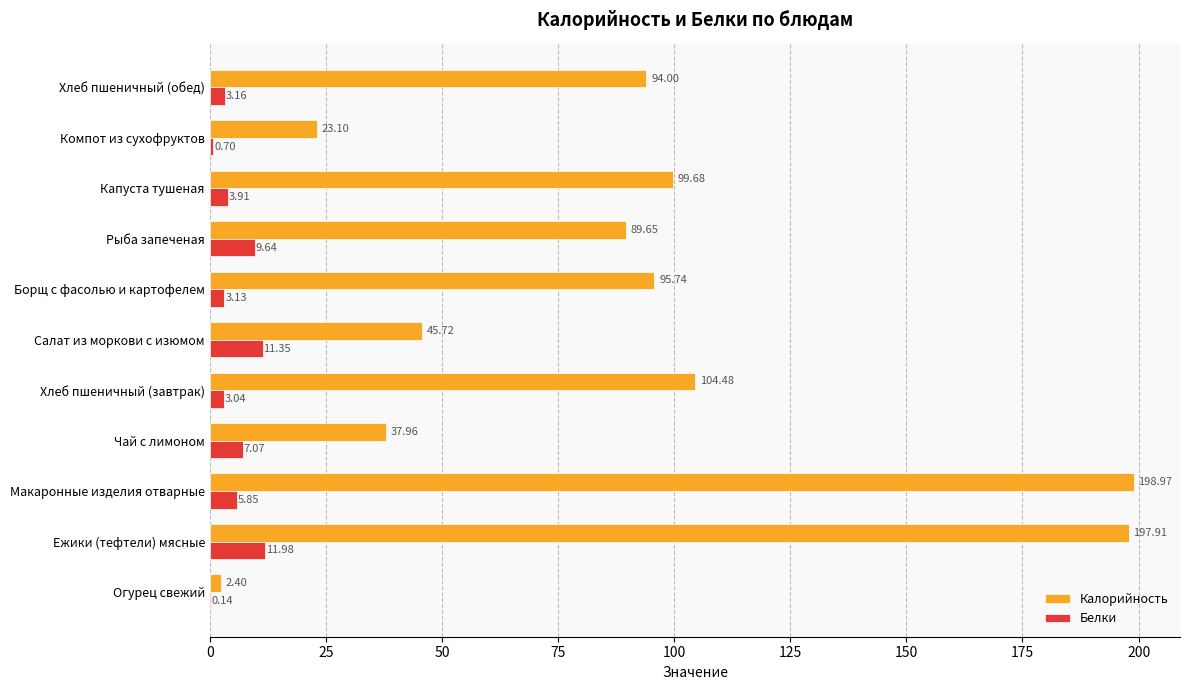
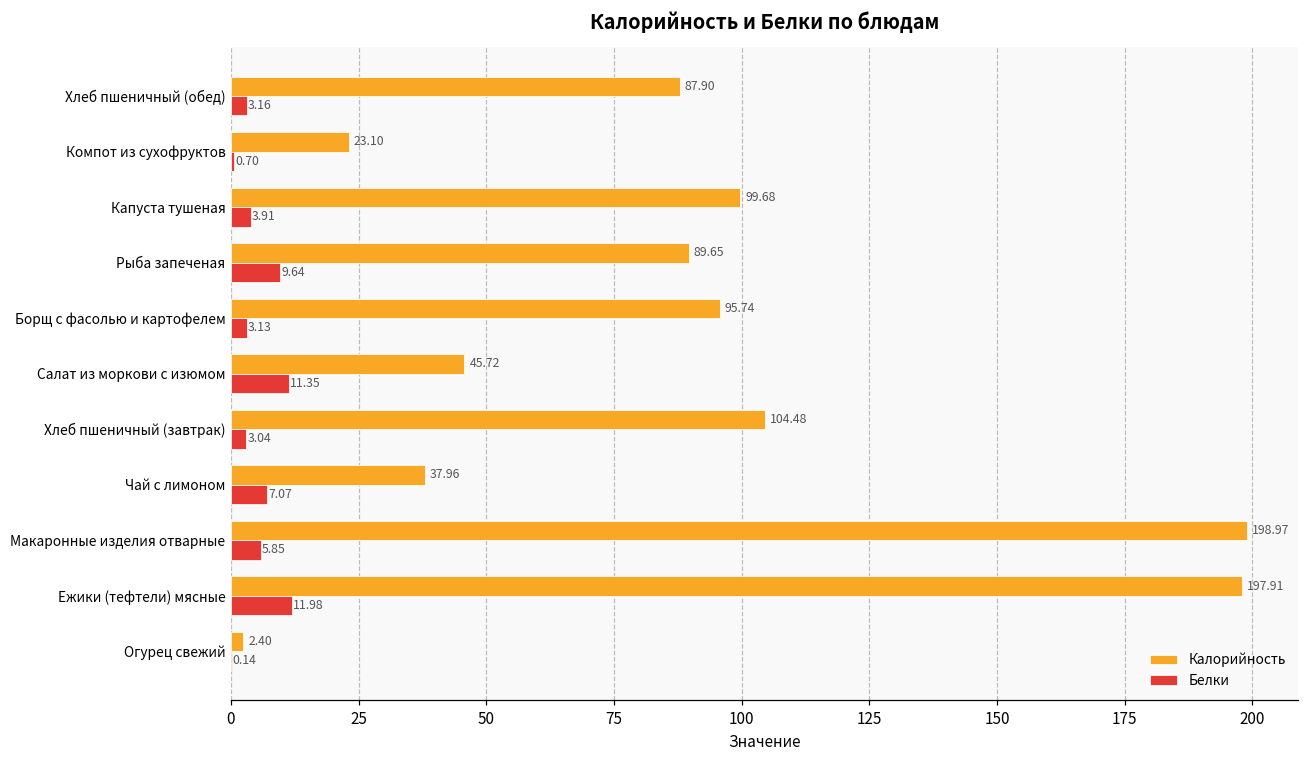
  {
    "Калорийность": {
-     "Хлеб пшеничный (обед)": 94.00,
+     "Хлеб пшеничный (обед)": 87.90,
      "Компот из сухофруктов": 23.10,
      "Капуста тушеная": 99.68,
      "Рыба запеченая": 89.65,
      "Борщ с фасолью и картофелем": 95.74,
      "Салат из моркови с изюмом": 45.72,
      "Хлеб пшеничный (завтрак)": 104.48,
      "Чай с лимоном": 37.96,
      "Макаронные изделия отварные": 198.97,
      "Ежики (тефтели) мясные": 197.91,
      "Огурец свежий": 2.40
    },
    "Белки": {
      "Хлеб пшеничный (обед)": 3.16,
      "Компот из сухофруктов": 0.70,
      "Капуста тушеная": 3.91,
      "Рыба запеченая": 9.64,
      "Борщ с фасолью и картофелем": 3.13,
      "Салат из моркови с изюмом": 11.35,
      "Хлеб пшеничный (завтрак)": 3.04,
      "Чай с лимоном": 7.07,
      "Макаронные изделия отварные": 5.85,
      "Ежики (тефтели) мясные": 11.98,
      "Огурец свежий": 0.14
    }
  }
